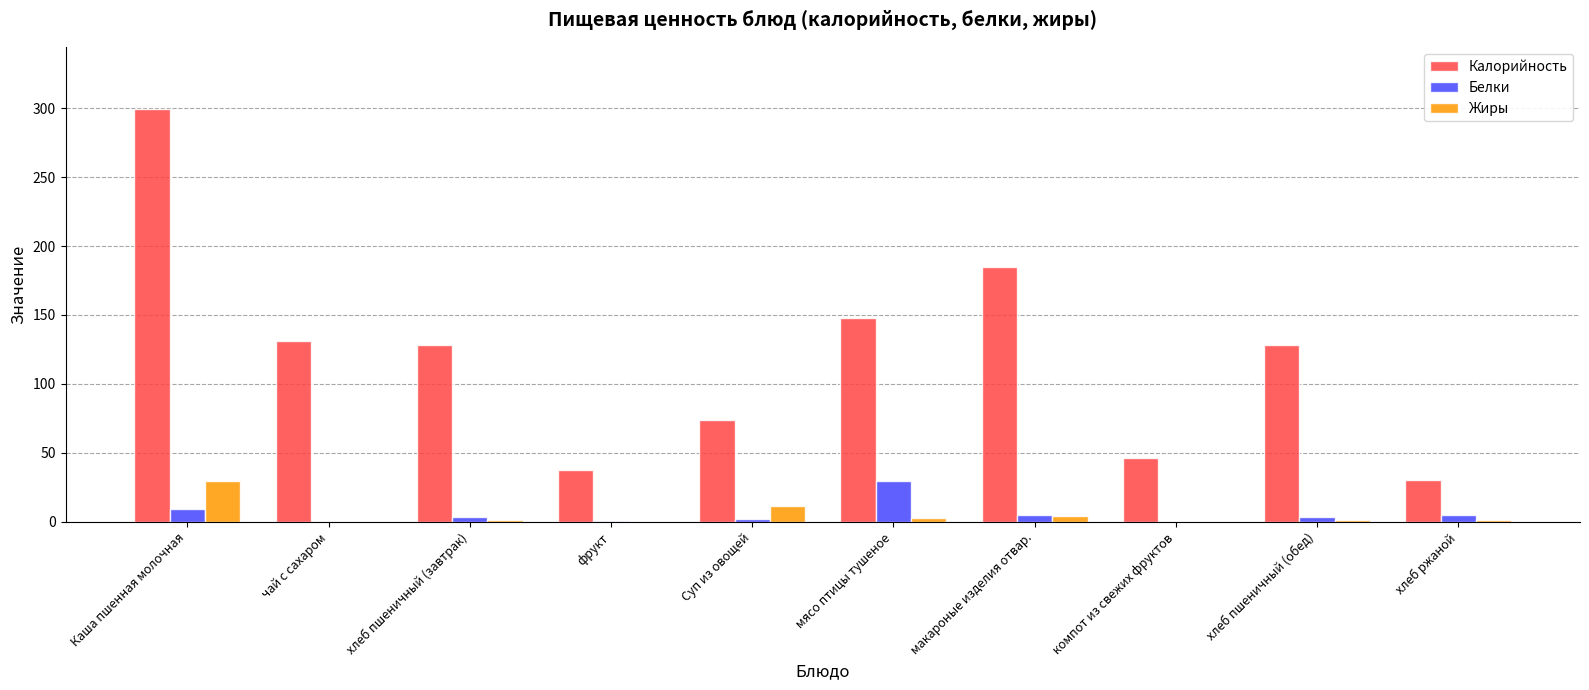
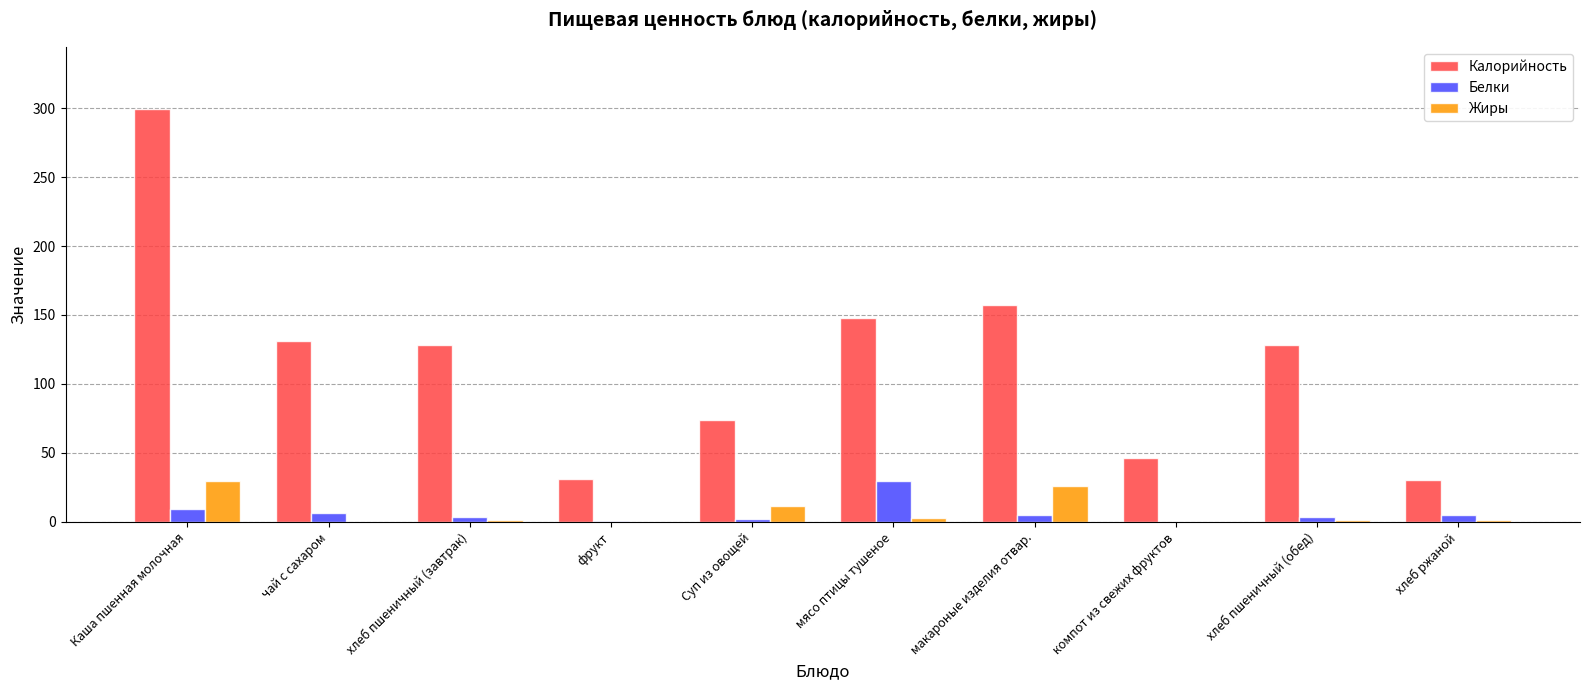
  {
    "Калорийность": {
      "Каша пшенная молочная": 300,
      "чай с сахаром": 131,
      "хлеб пшеничный (завтрак)": 129,
-     "фрукт": 38,
+     "фрукт": 31,
      "Суп из овощей": 74,
      "мясо птицы тушеное": 148,
-     "макароные изделия отвар.": 185,
+     "макароные изделия отвар.": 157,
      "компот из свежих фруктов": 46,
      "хлеб пшеничный (обед)": 129,
      "хлеб ржаной": 31
    },
    "Белки": {
      "Каша пшенная молочная": 9,
-     "чай с сахаром": 0,
+     "чай с сахаром": 6,
      "хлеб пшеничный (завтрак)": 4,
      "Суп из овощей": 2,
      "мясо птицы тушеное": 30,
      "макароные изделия отвар.": 5,
      "хлеб пшеничный (обед)": 4,
      "хлеб ржаной": 5
    },
    "Жиры": {
      "Каша пшенная молочная": 29,
      "чай с сахаром": 0,
      "Суп из овощей": 11,
      "мясо птицы тушеное": 3,
-     "макароные изделия отвар.": 5
+     "макароные изделия отвар.": 26
    }
  }
